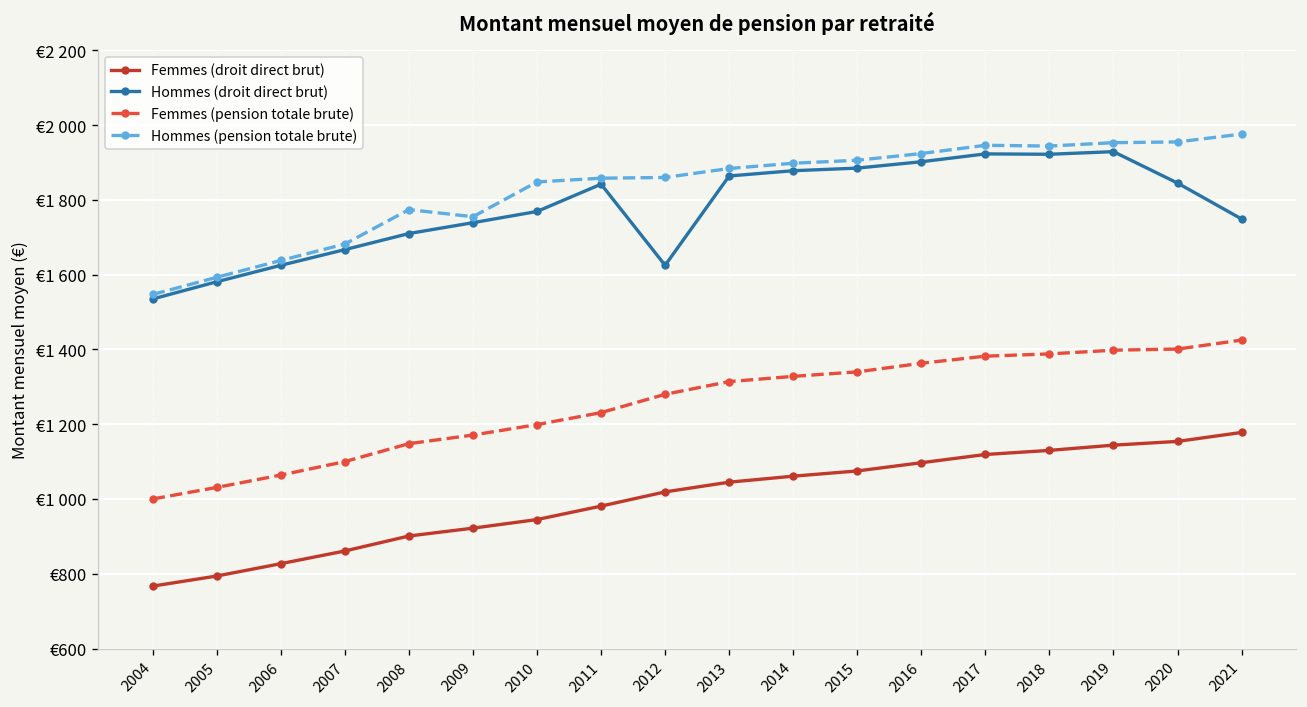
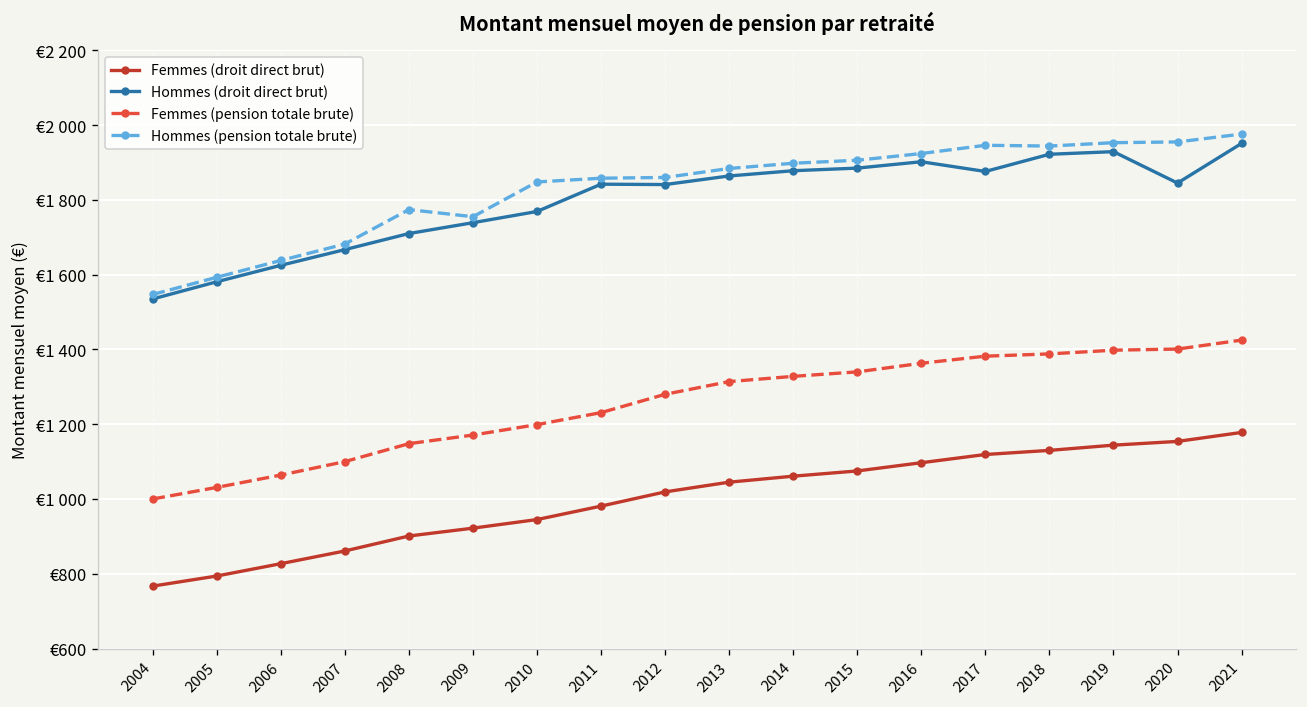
  {
    "Hommes (droit direct brut)": {
      "2004": "€1540",
      "2005": "€1580",
      "2006": "€1630",
      "2007": "€1670",
      "2008": "€1710",
      "2009": "€1740",
      "2010": "€1770",
      "2011": "€1840",
-     "2012": "€1630",
+     "2012": "€1840",
      "2013": "€1860",
      "2014": "€1880",
      "2015": "€1890",
      "2016": "€1900",
-     "2017": "€1920",
+     "2017": "€1880",
      "2018": "€1920",
      "2019": "€1930",
      "2020": "€1850",
-     "2021": "€1750"
+     "2021": "€1950"
    },
    "Hommes (pension totale brute)": {
      "2004": "€1550",
      "2005": "€1590",
      "2006": "€1640",
      "2007": "€1680",
      "2008": "€1770",
      "2009": "€1760",
      "2010": "€1850",
      "2011": "€1860",
      "2012": "€1860",
      "2013": "€1880",
      "2014": "€1900",
      "2015": "€1910",
      "2016": "€1920",
      "2017": "€1950",
      "2018": "€1940",
      "2019": "€1950",
      "2020": "€1960",
      "2021": "€1980"
    }
  }
